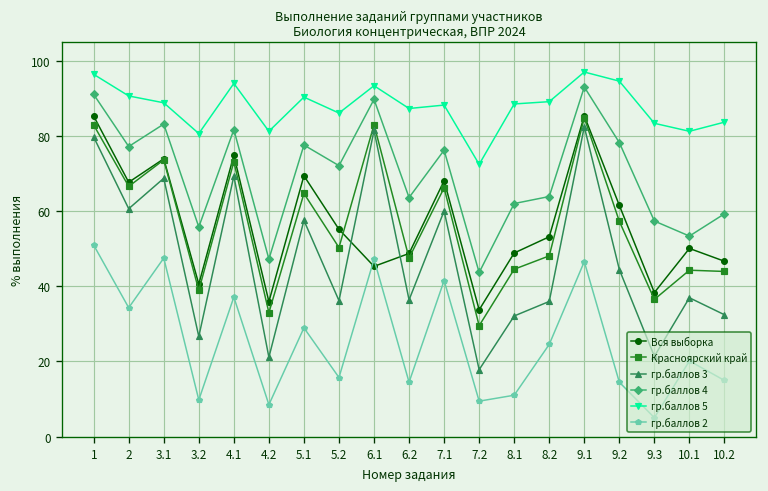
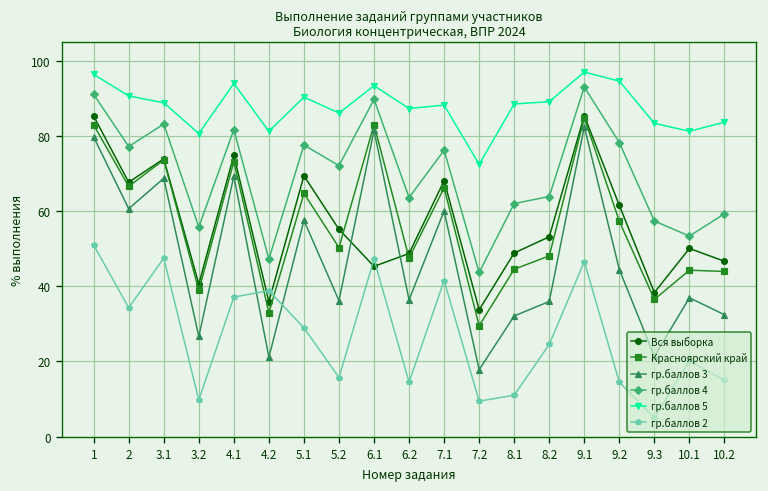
  {
    "Вся выборка": {
      "1": 85,
      "2": 68,
      "3.2": 41,
      "4.1": 75,
      "4.2": 36,
      "5.1": 69,
      "5.2": 55,
      "6.1": 45,
      "6.2": 49,
      "7.1": 68,
      "7.2": 34,
      "8.1": 49,
      "8.2": 53,
      "9.2": 62,
      "9.3": 38,
      "10.1": 50,
      "10.2": 47
    },
    "гр.баллов 5": {
      "1": 96,
      "2": 91,
      "3.1": 89,
      "3.2": 81,
      "4.1": 94,
      "4.2": 81,
      "5.1": 90,
      "5.2": 86,
      "6.1": 93,
      "6.2": 87,
      "7.1": 88,
      "7.2": 72,
      "8.1": 88,
      "8.2": 89,
      "9.1": 97,
      "9.2": 95,
      "9.3": 83,
      "10.1": 81,
      "10.2": 84
    },
    "гр.баллов 2": {
      "1": 51,
      "2": 34,
      "3.1": 47,
      "3.2": 10,
      "4.1": 37,
-     "4.2": 8,
+     "4.2": 39,
      "5.1": 29,
      "5.2": 16,
      "6.1": 47,
      "6.2": 14,
      "7.1": 42,
      "7.2": 9,
      "8.1": 11,
      "8.2": 25,
      "9.1": 47,
      "9.2": 14
    }
  }
